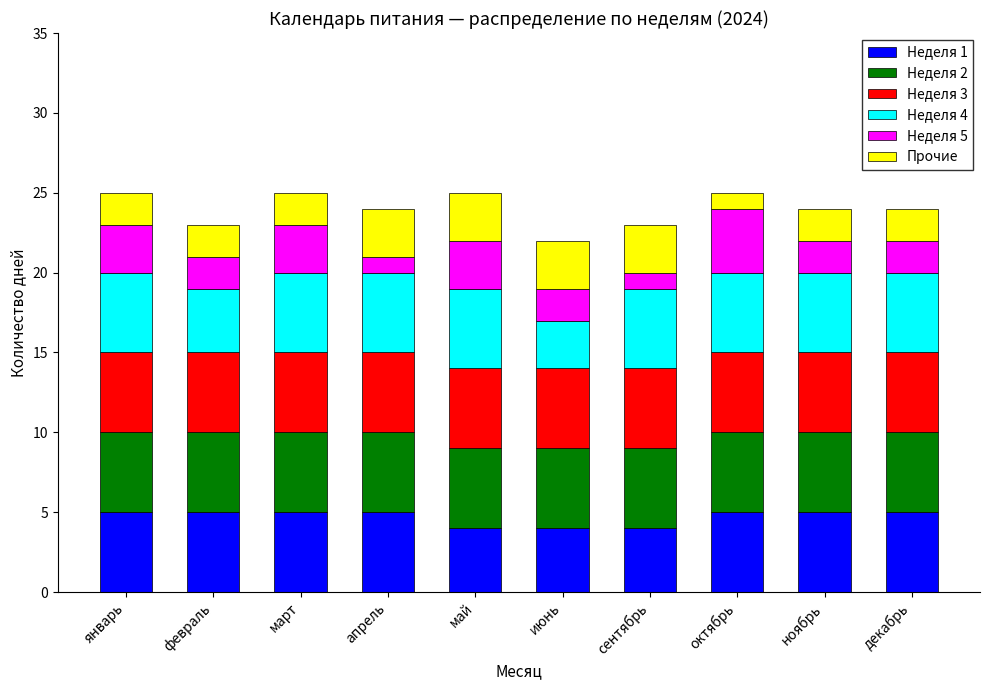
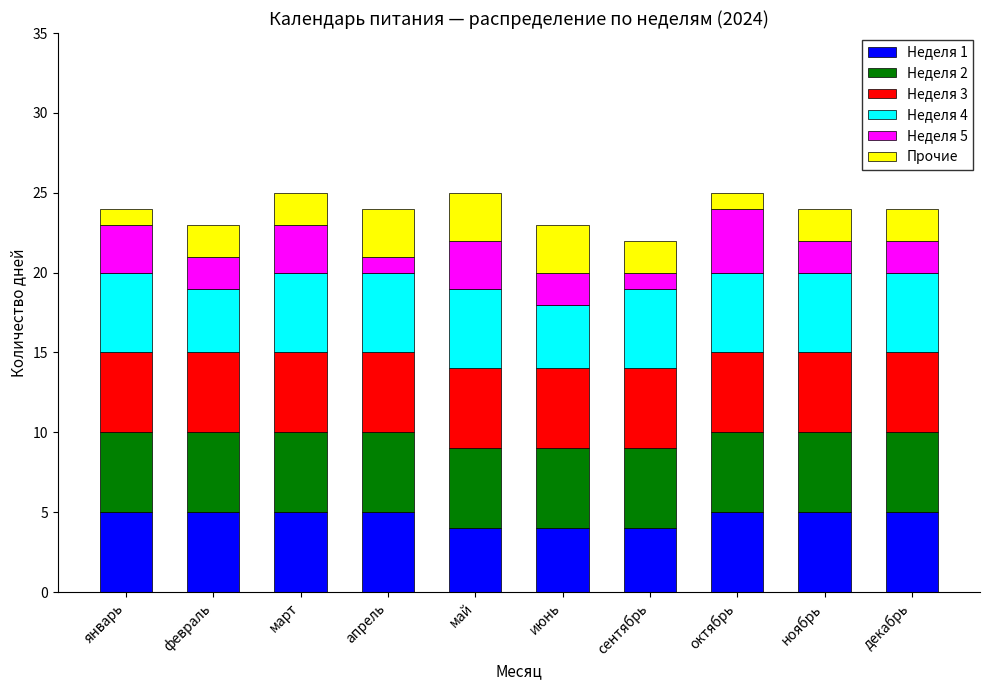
  {
    "Неделя 1": {
      "январь": 5,
      "февраль": 5,
      "март": 5,
      "апрель": 5,
      "май": 4,
      "июнь": 4,
      "сентябрь": 4,
      "октябрь": 5,
      "ноябрь": 5,
      "декабрь": 5
    },
    "Неделя 2": {
      "январь": 5,
      "февраль": 5,
      "март": 5,
      "апрель": 5,
      "май": 5,
      "июнь": 5,
      "сентябрь": 5,
      "октябрь": 5,
      "ноябрь": 5,
      "декабрь": 5
    },
    "Неделя 3": {
      "январь": 5,
      "февраль": 5,
      "март": 5,
      "апрель": 5,
      "май": 5,
      "июнь": 5,
      "сентябрь": 5,
      "октябрь": 5,
      "ноябрь": 5,
      "декабрь": 5
    },
    "Неделя 4": {
      "январь": 5,
      "февраль": 4,
      "март": 5,
      "апрель": 5,
      "май": 5,
-     "июнь": 3,
+     "июнь": 4,
      "сентябрь": 5,
      "октябрь": 5,
      "ноябрь": 5,
      "декабрь": 5
    },
    "Неделя 5": {
      "январь": 3,
      "февраль": 2,
      "март": 3,
      "апрель": 1,
      "май": 3,
      "июнь": 2,
      "сентябрь": 1,
      "октябрь": 4,
      "ноябрь": 2,
      "декабрь": 2
    },
    "Прочие": {
-     "январь": 2,
+     "январь": 1,
      "февраль": 2,
      "март": 2,
      "апрель": 3,
      "май": 3,
      "июнь": 3,
-     "сентябрь": 3,
+     "сентябрь": 2,
      "октябрь": 1,
      "ноябрь": 2,
      "декабрь": 2
    }
  }
